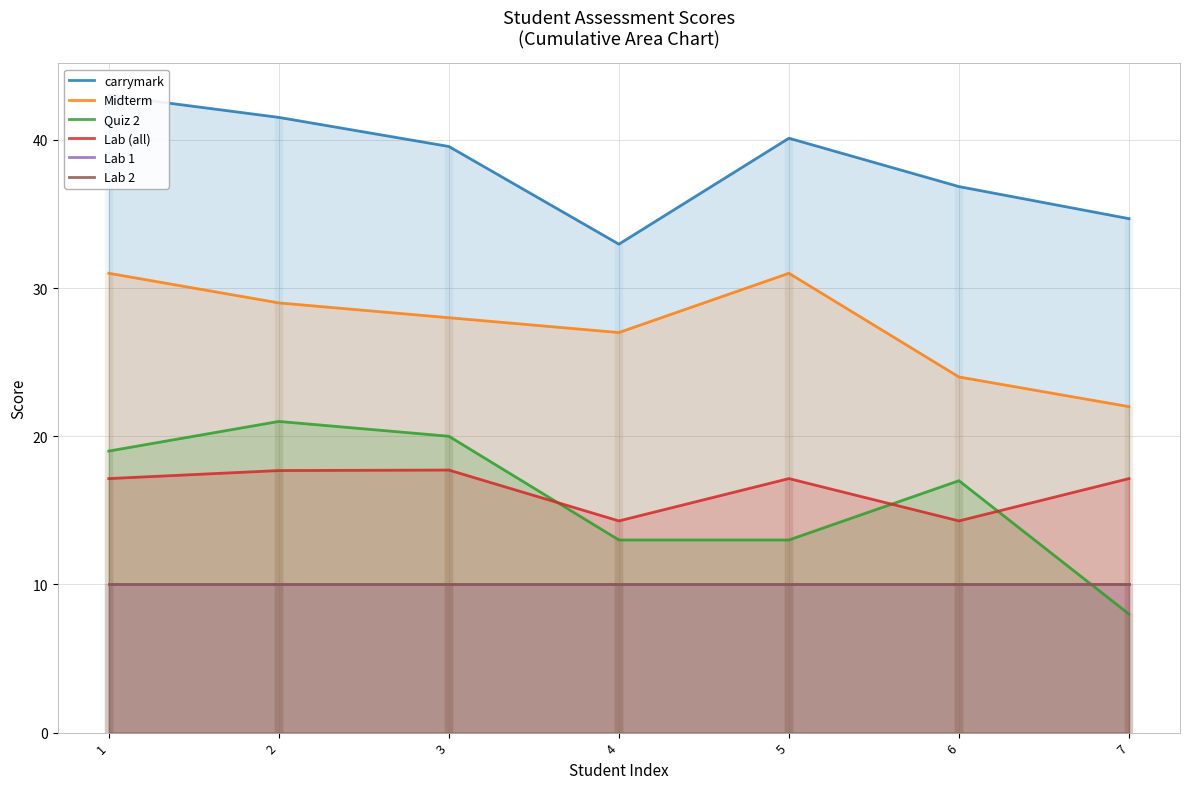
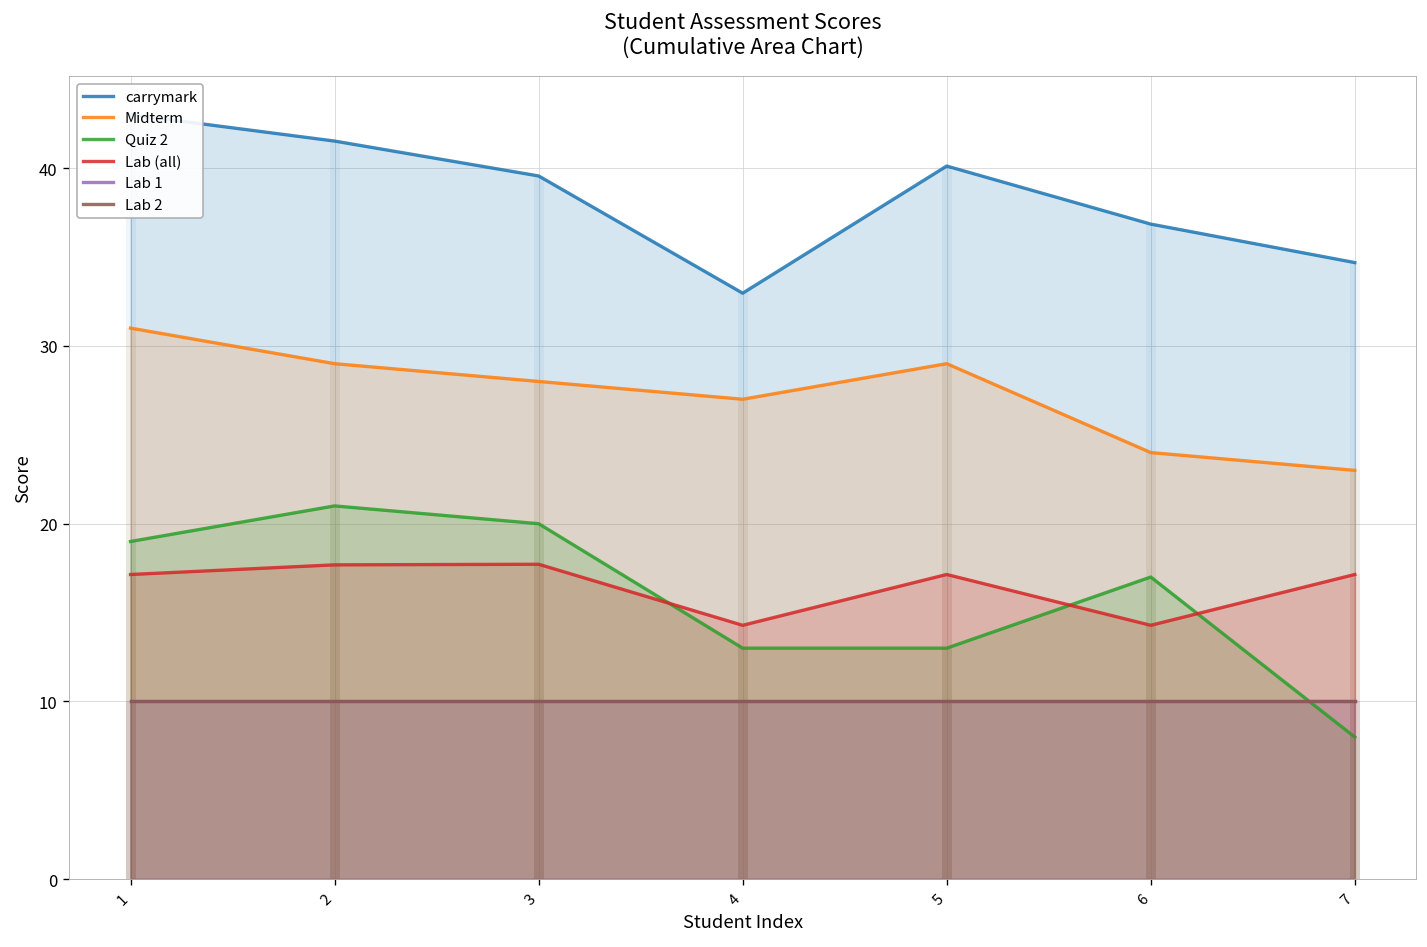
  {
    "carrymark": {
      "2": 41.5,
      "3": 39.6,
      "4": 33,
      "5": 40,
      "6": 37,
      "7": 34.7
    },
    "Midterm": {
      "1": 31,
      "2": 29,
      "3": 28,
      "4": 27,
-     "5": 31,
+     "5": 29,
      "6": 24,
-     "7": 22
+     "7": 23
    },
    "Quiz 2": {
      "1": 19,
      "2": 21,
      "3": 20,
      "4": 13,
      "5": 13,
      "6": 17,
      "7": 8
    },
    "Lab (all)": {
      "1": 17,
      "2": 17.7,
      "3": 17.7,
      "4": 14.3,
      "5": 17,
      "6": 14.3,
      "7": 17
    },
    "Lab 2": {
      "1": 10,
      "2": 10,
      "3": 10,
      "4": 10,
      "5": 10,
      "6": 10,
      "7": 10
    }
  }
